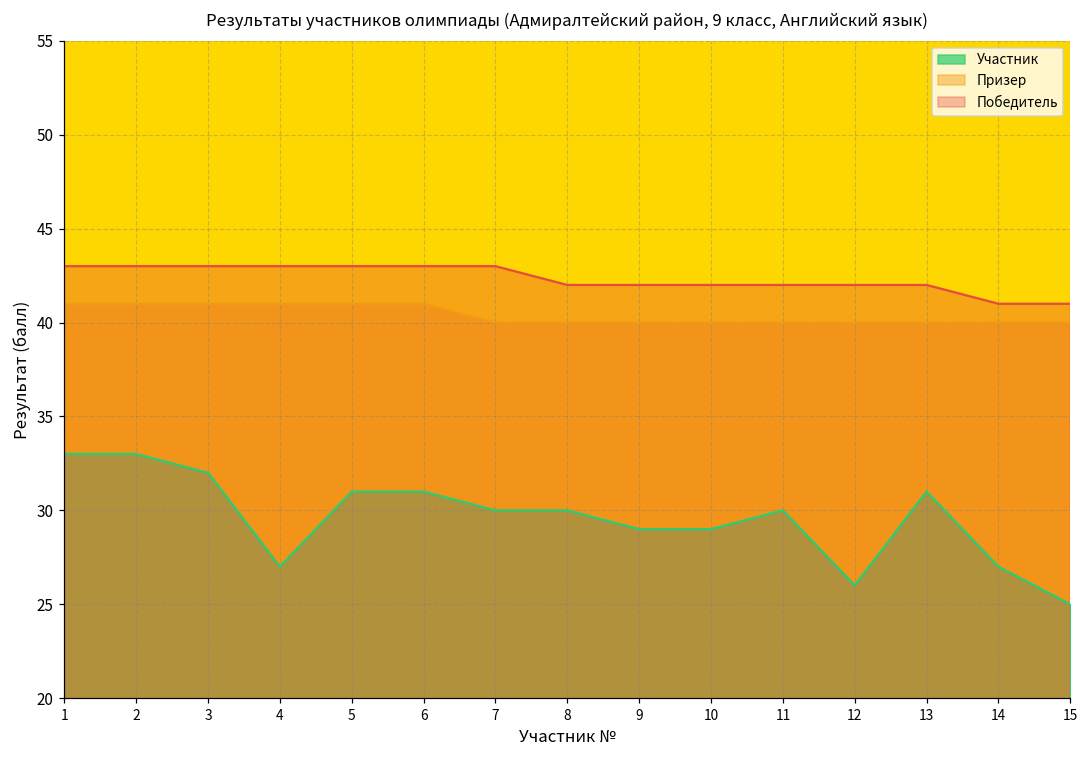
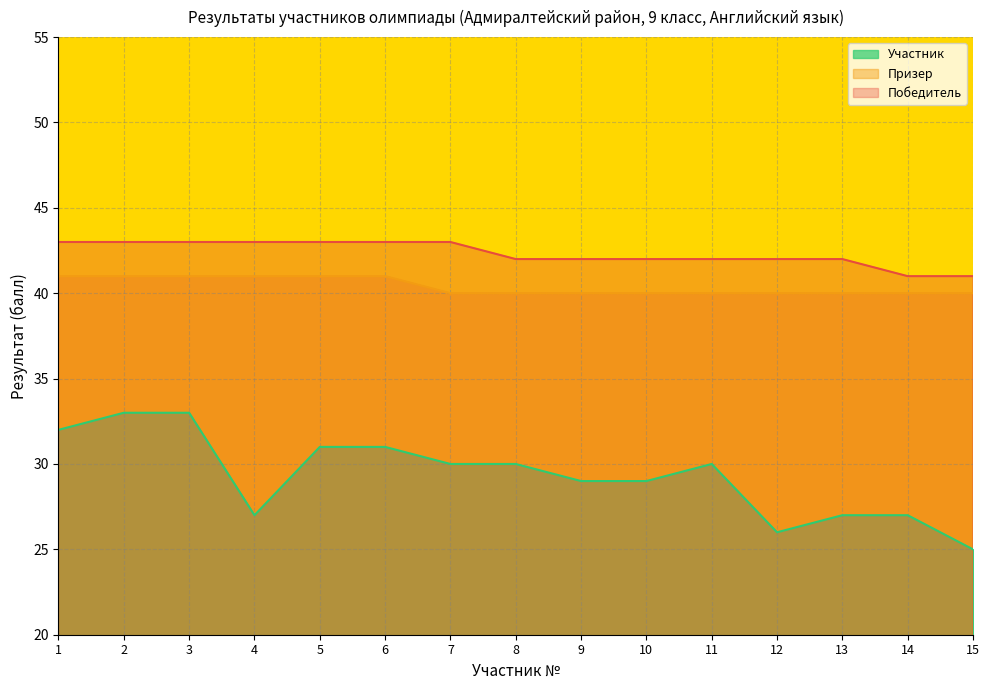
  {
    "Участник": {
-     "1": 33,
+     "1": 32,
      "2": 33,
-     "3": 32,
+     "3": 33,
      "4": 27,
      "5": 31,
      "6": 31,
      "7": 30,
      "8": 30,
      "9": 29,
      "10": 29,
      "11": 30,
      "12": 26,
-     "13": 31,
+     "13": 27,
      "14": 27,
      "15": 25
    }
  }
